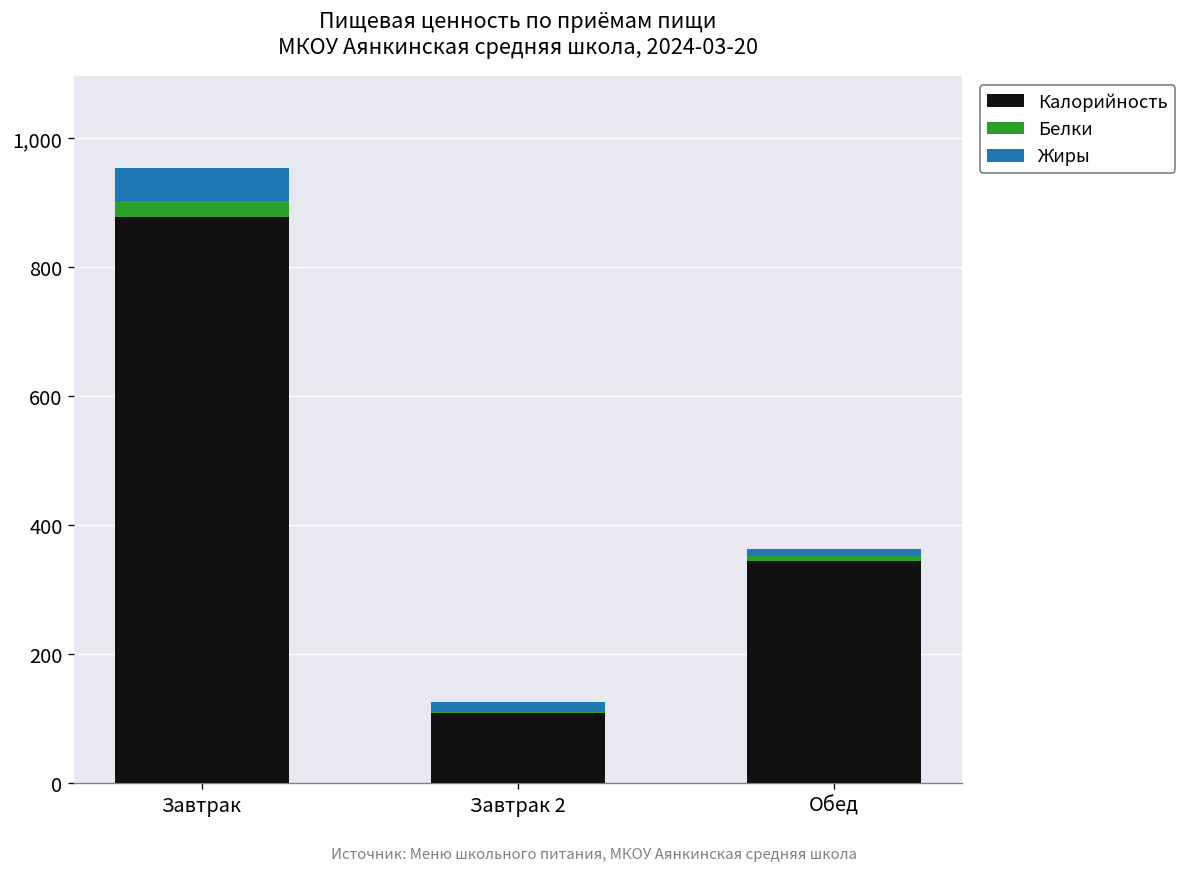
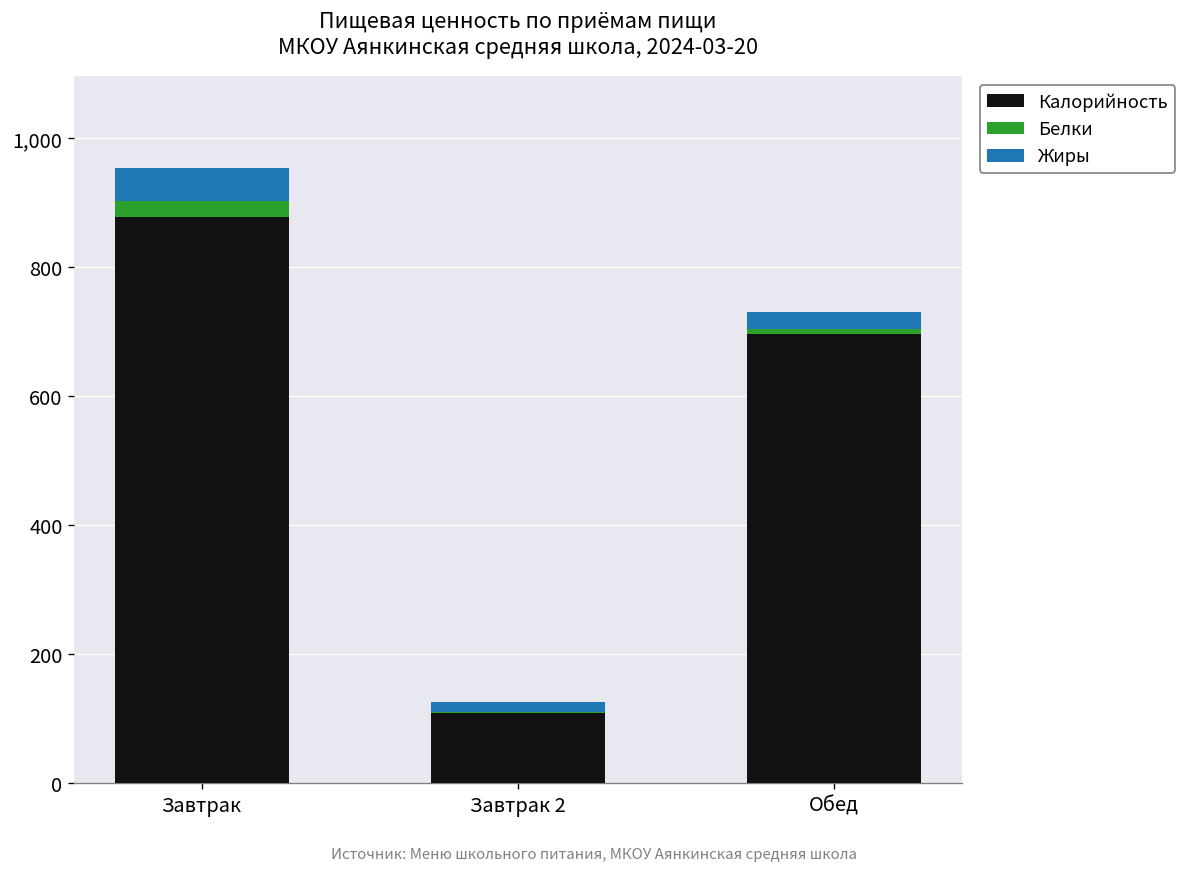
  {
    "Калорийность": {
      "Завтрак": 880,
      "Завтрак 2": 110,
-     "Обед": 340
+     "Обед": 700
    },
    "Белки": {
      "Завтрак": 20,
      "Обед": 10
    },
    "Жиры": {
      "Завтрак": 50,
      "Завтрак 2": 20,
-     "Обед": 10
+     "Обед": 30
    }
  }
